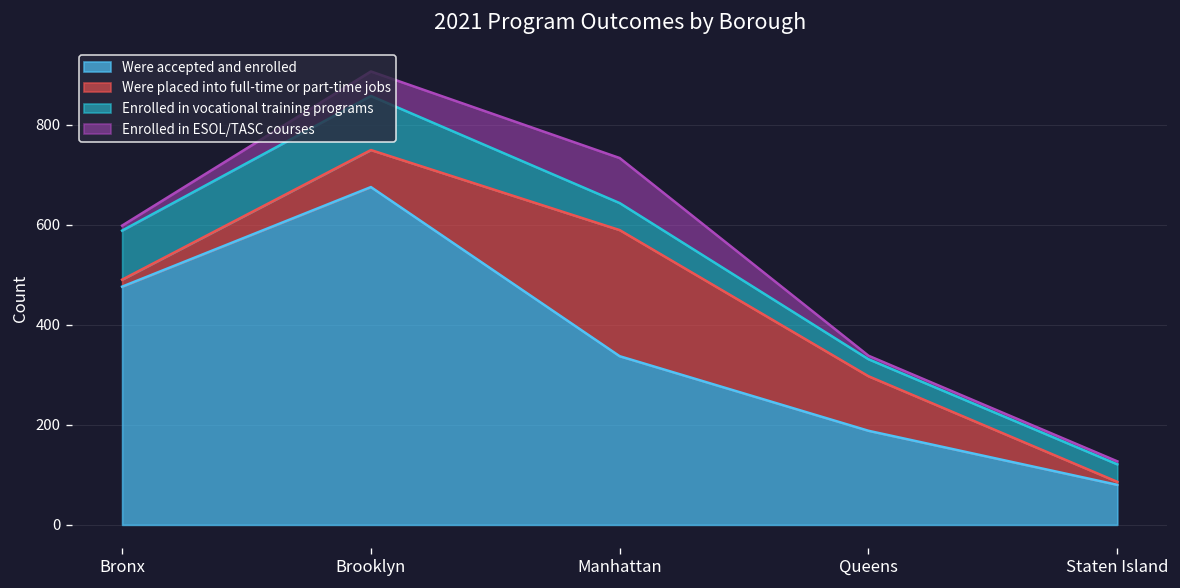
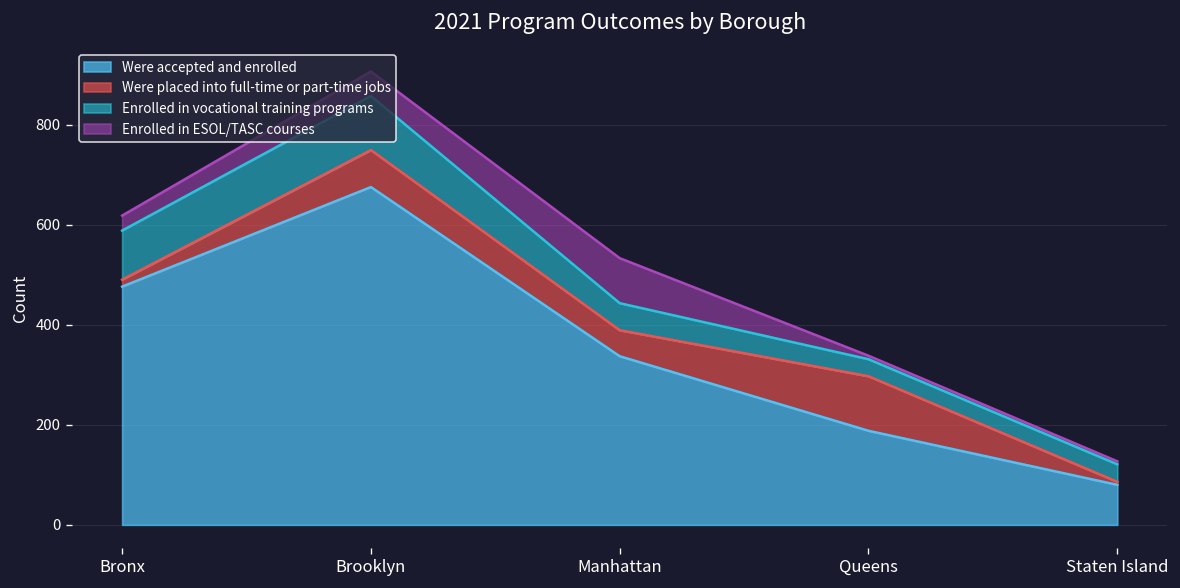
  {
    "Were placed into full-time or part-time jobs": {
      "Bronx": 10,
      "Brooklyn": 70,
-     "Manhattan": 250,
+     "Manhattan": 50,
      "Queens": 110
    },
    "Enrolled in ESOL/TASC courses": {
-     "Bronx": 10,
+     "Bronx": 30,
      "Manhattan": 90,
      "Queens": 10
    }
  }
